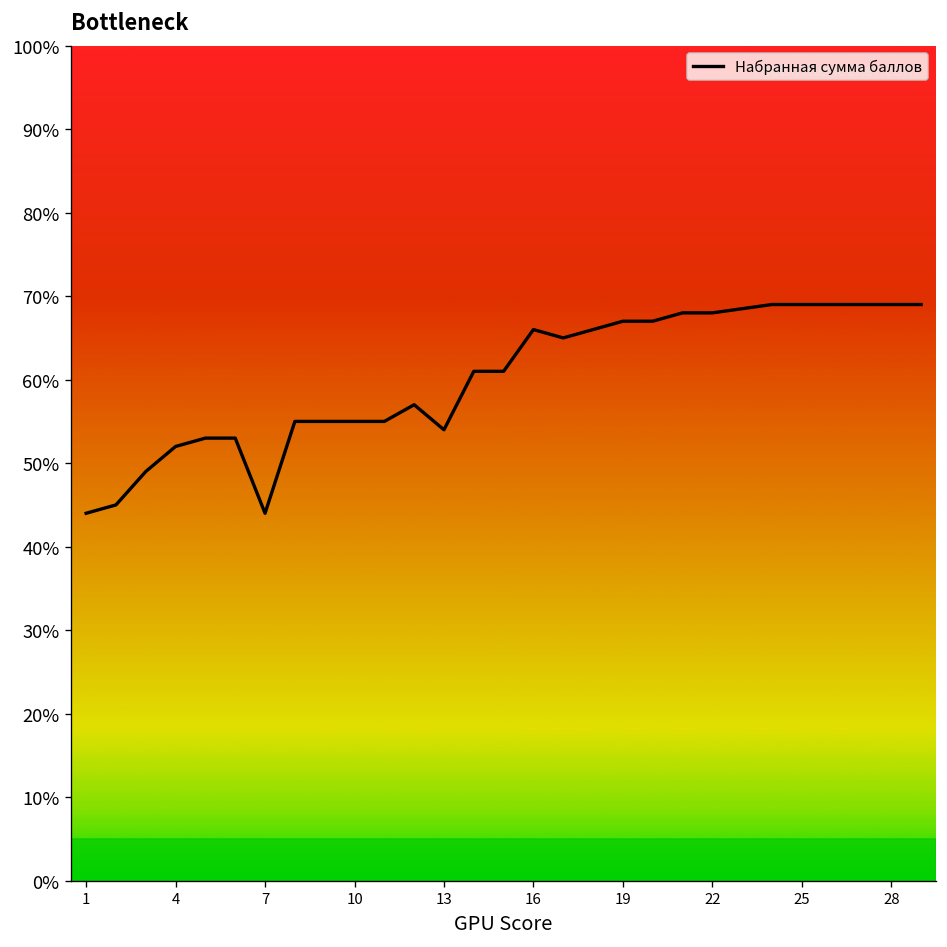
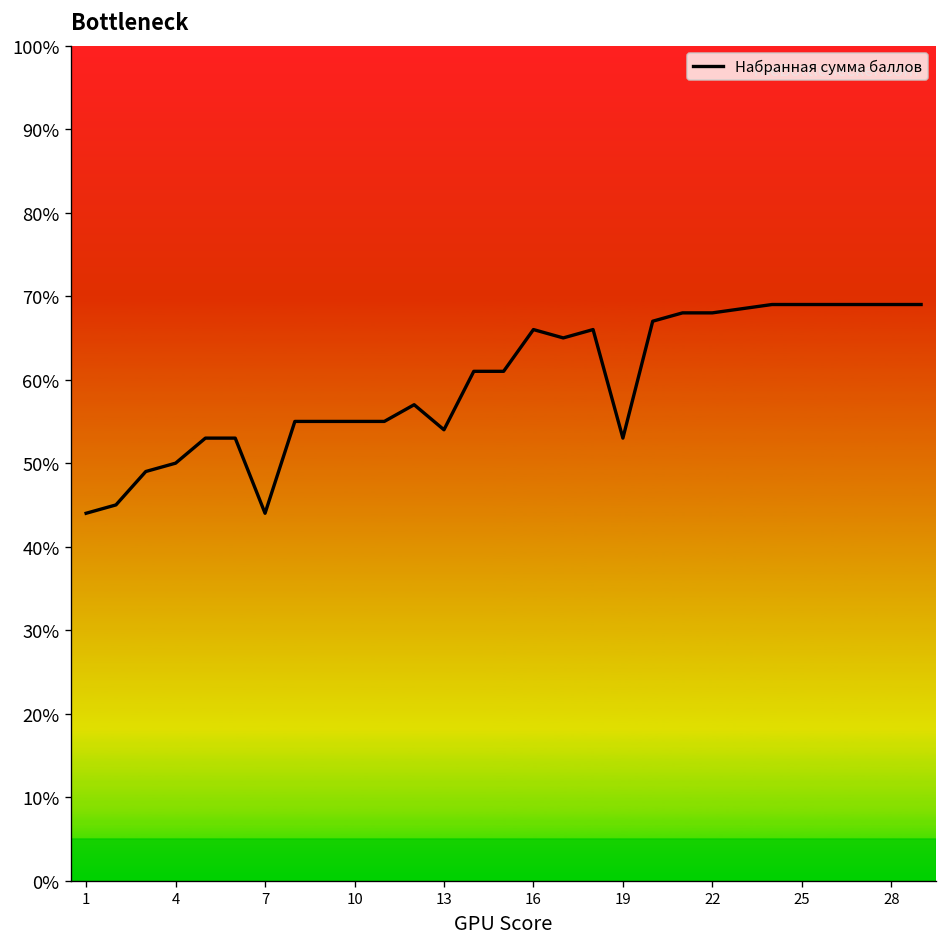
  {
    "1": "44%",
-   "4": "52%",
+   "4": "50%",
    "7": "44%",
    "10": "55%",
    "13": "54%",
    "16": "66%",
-   "19": "67%",
+   "19": "53%",
    "22": "68%",
    "25": "69%",
    "28": "69%"
  }
